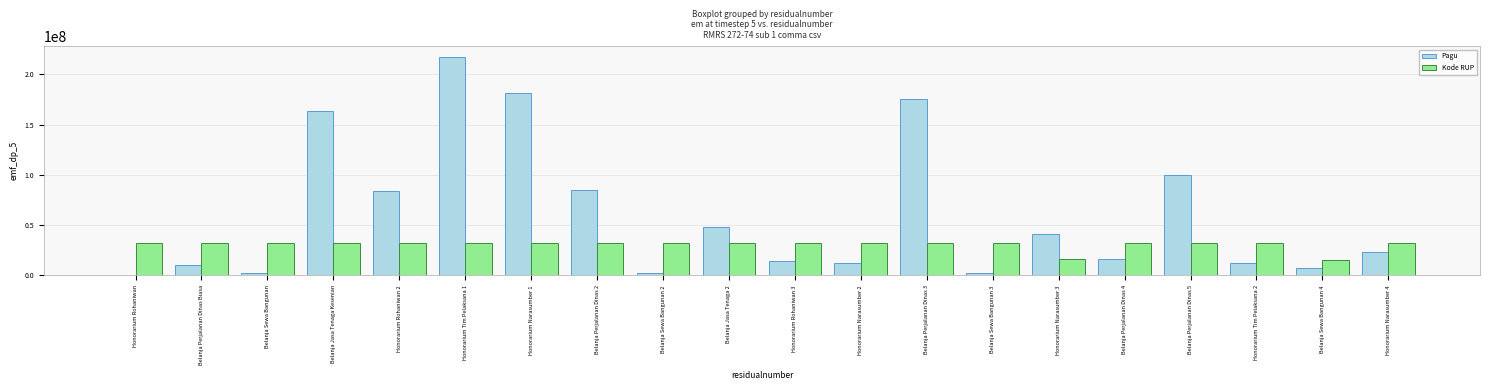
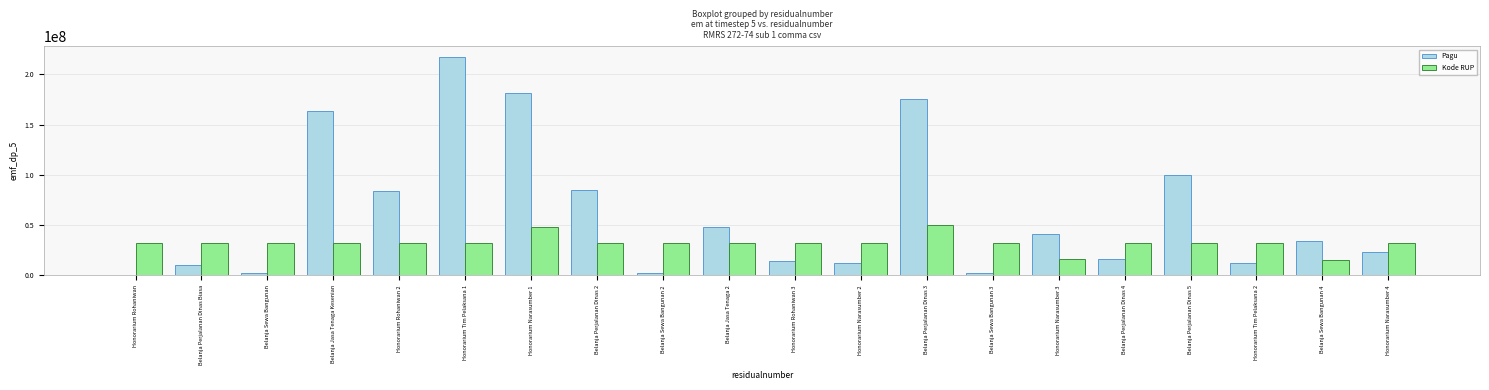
  {
    "Pagu": {
      "Belanja Perjalanan Dinas Biasa": 11000000,
      "Belanja Sewa Bangunan": 3000000,
      "Belanja Jasa Tenaga Kesenian": 163000000,
      "Honorarium Rohaniwan 2": 84000000,
      "Honorarium Tim Pelaksana 1": 217000000,
      "Honorarium Narasumber 1": 181000000,
      "Belanja Perjalanan Dinas 2": 85000000,
      "Belanja Sewa Bangunan 2": 3000000,
      "Belanja Jasa Tenaga 2": 49000000,
      "Honorarium Rohaniwan 3": 14000000,
      "Honorarium Narasumber 2": 12000000,
      "Belanja Perjalanan Dinas 3": 176000000,
      "Belanja Sewa Bangunan 3": 3000000,
      "Honorarium Narasumber 3": 41000000,
      "Belanja Perjalanan Dinas 4": 16000000,
      "Belanja Perjalanan Dinas 5": 100000000,
      "Honorarium Tim Pelaksana 2": 12000000,
-     "Belanja Sewa Bangunan 4": 7000000,
+     "Belanja Sewa Bangunan 4": 35000000,
      "Honorarium Narasumber 4": 23000000
    },
    "Kode RUP": {
      "Honorarium Rohaniwan": 32000000,
      "Belanja Perjalanan Dinas Biasa": 32000000,
      "Belanja Sewa Bangunan": 32000000,
      "Belanja Jasa Tenaga Kesenian": 32000000,
      "Honorarium Rohaniwan 2": 32000000,
      "Honorarium Tim Pelaksana 1": 32000000,
-     "Honorarium Narasumber 1": 32000000,
+     "Honorarium Narasumber 1": 48000000,
      "Belanja Perjalanan Dinas 2": 32000000,
      "Belanja Sewa Bangunan 2": 32000000,
      "Belanja Jasa Tenaga 2": 32000000,
      "Honorarium Rohaniwan 3": 32000000,
      "Honorarium Narasumber 2": 32000000,
-     "Belanja Perjalanan Dinas 3": 32000000,
+     "Belanja Perjalanan Dinas 3": 50000000,
      "Belanja Sewa Bangunan 3": 32000000,
      "Honorarium Narasumber 3": 16000000,
      "Belanja Perjalanan Dinas 4": 32000000,
      "Belanja Perjalanan Dinas 5": 32000000,
      "Honorarium Tim Pelaksana 2": 32000000,
      "Belanja Sewa Bangunan 4": 16000000,
      "Honorarium Narasumber 4": 32000000
    }
  }
